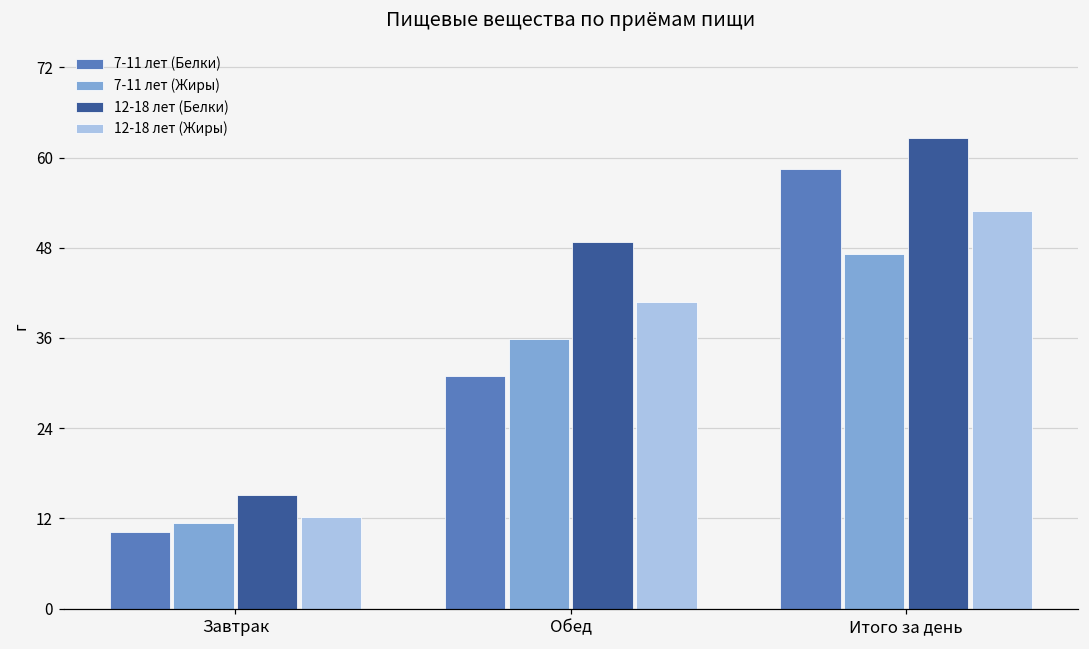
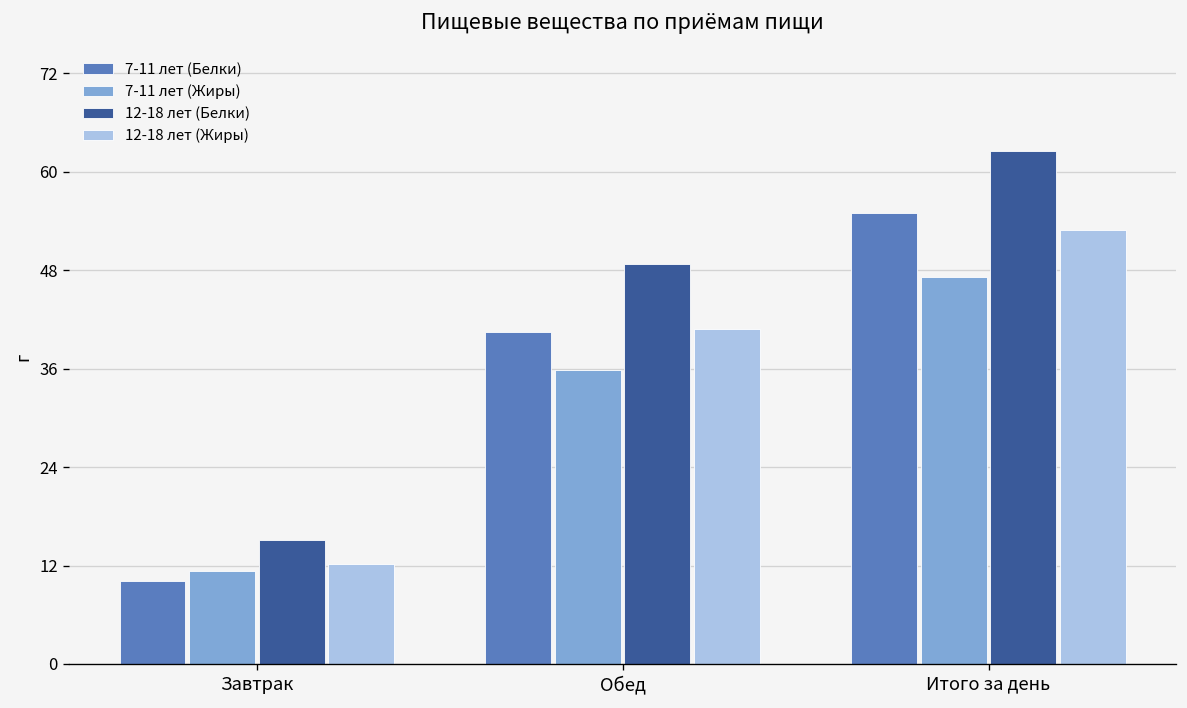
  {
    "7-11 лет (Белки)": {
      "Завтрак": 10,
-     "Обед": 31,
-     "Итого за день": 59
+     "Обед": 40,
+     "Итого за день": 55
    },
    "12-18 лет (Белки)": {
      "Завтрак": 15,
      "Обед": 49,
      "Итого за день": 63
    }
  }
